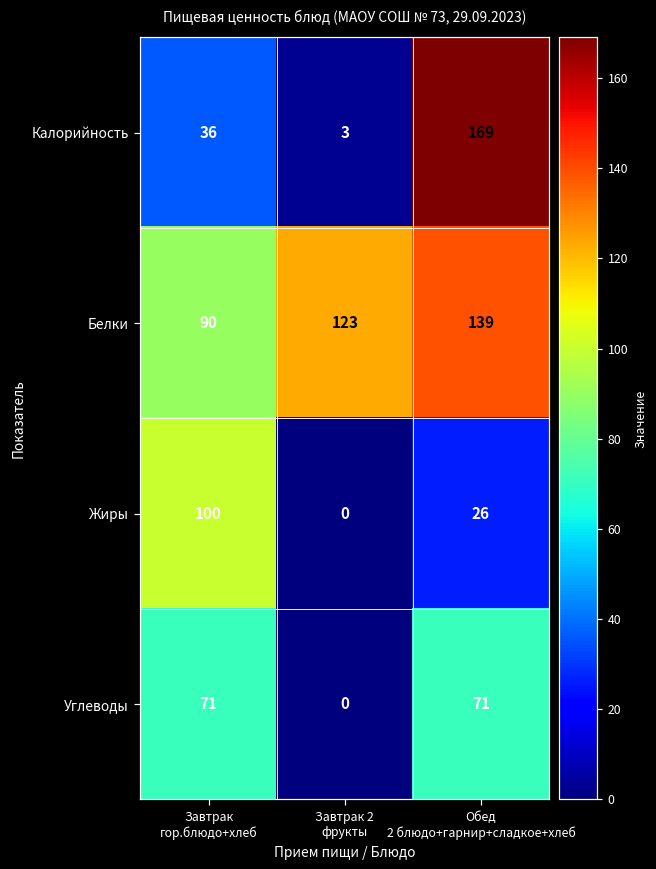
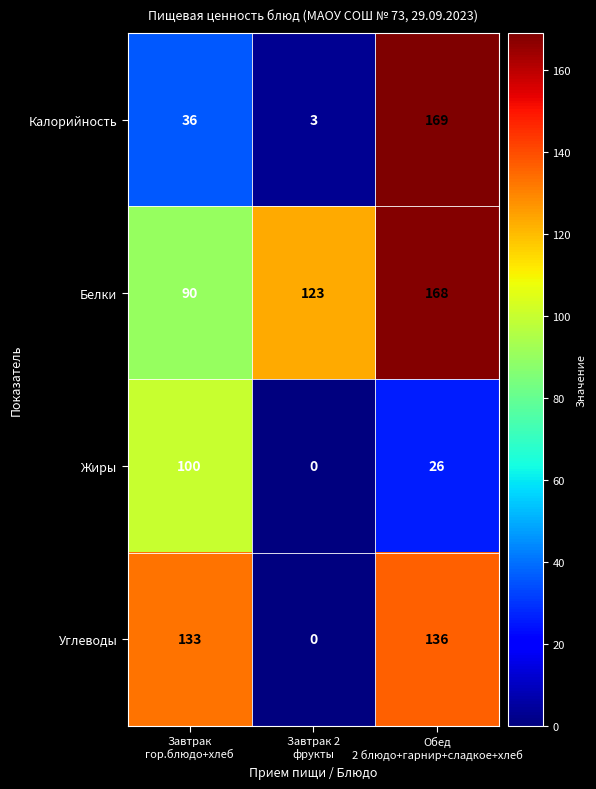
  {
    "Калорийность": {
      "Завтрак гор.блюдо+хлеб": 36,
      "Завтрак 2 фрукты": 3,
      "Обед 2 блюдо+гарнир+сладкое+хлеб": 169
    },
    "Белки": {
      "Завтрак гор.блюдо+хлеб": 90,
      "Завтрак 2 фрукты": 123,
-     "Обед 2 блюдо+гарнир+сладкое+хлеб": 139
+     "Обед 2 блюдо+гарнир+сладкое+хлеб": 168
    },
    "Жиры": {
      "Завтрак гор.блюдо+хлеб": 100,
      "Завтрак 2 фрукты": 0,
      "Обед 2 блюдо+гарнир+сладкое+хлеб": 26
    },
    "Углеводы": {
-     "Завтрак гор.блюдо+хлеб": 71,
+     "Завтрак гор.блюдо+хлеб": 133,
      "Завтрак 2 фрукты": 0,
-     "Обед 2 блюдо+гарнир+сладкое+хлеб": 71
+     "Обед 2 блюдо+гарнир+сладкое+хлеб": 136
    }
  }
